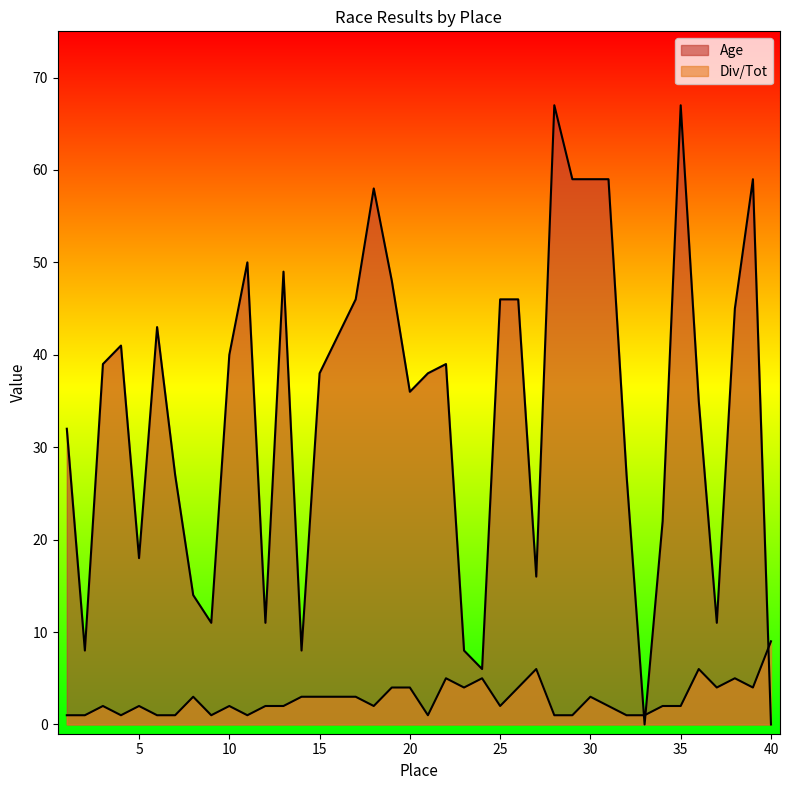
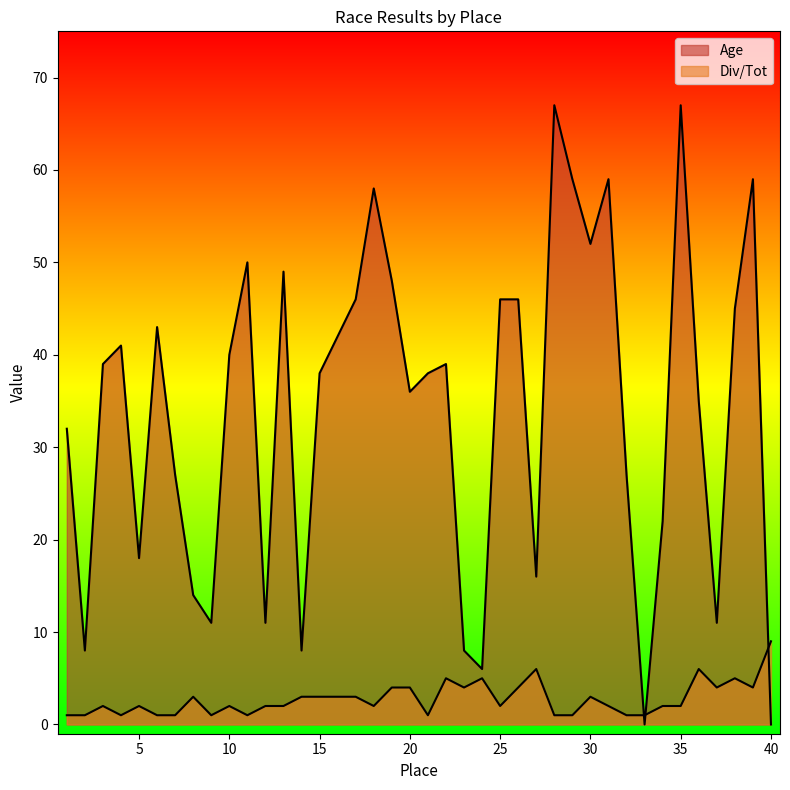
  {
    "Age": {
      "5": 18,
      "10": 40,
      "15": 38,
      "20": 36,
      "25": 46,
-     "30": 59,
+     "30": 52,
      "35": 67,
      "40": 0
    },
    "Div/Tot": {
      "5": 2,
      "10": 2,
      "15": 3,
      "20": 4,
      "25": 2,
      "30": 3,
      "35": 2,
      "40": 9
    }
  }
